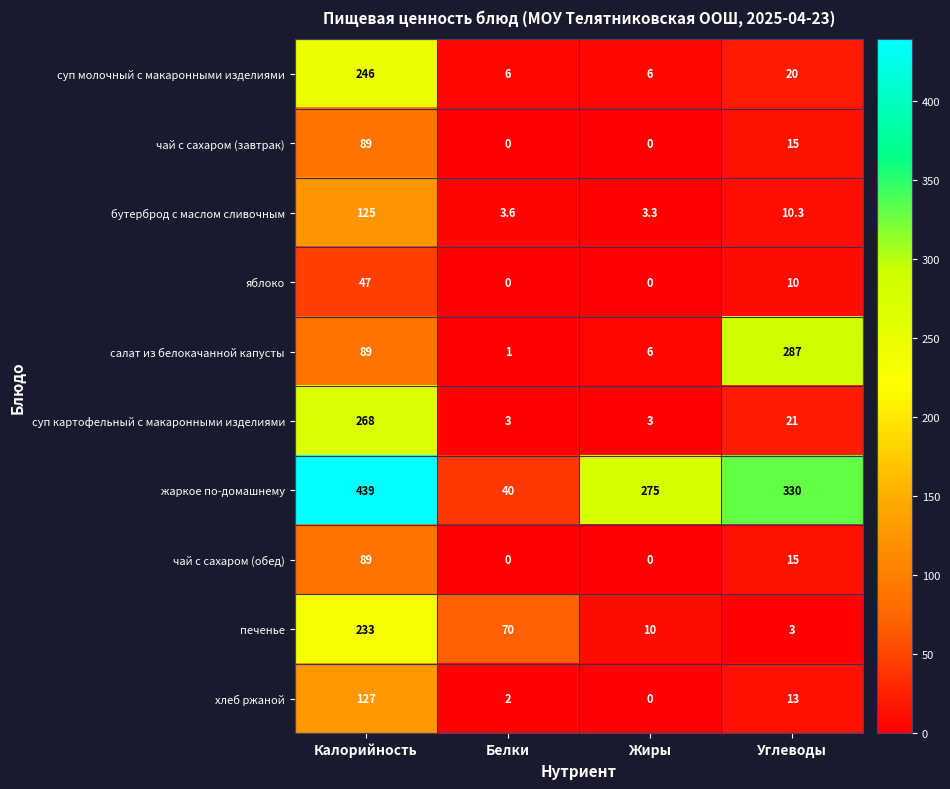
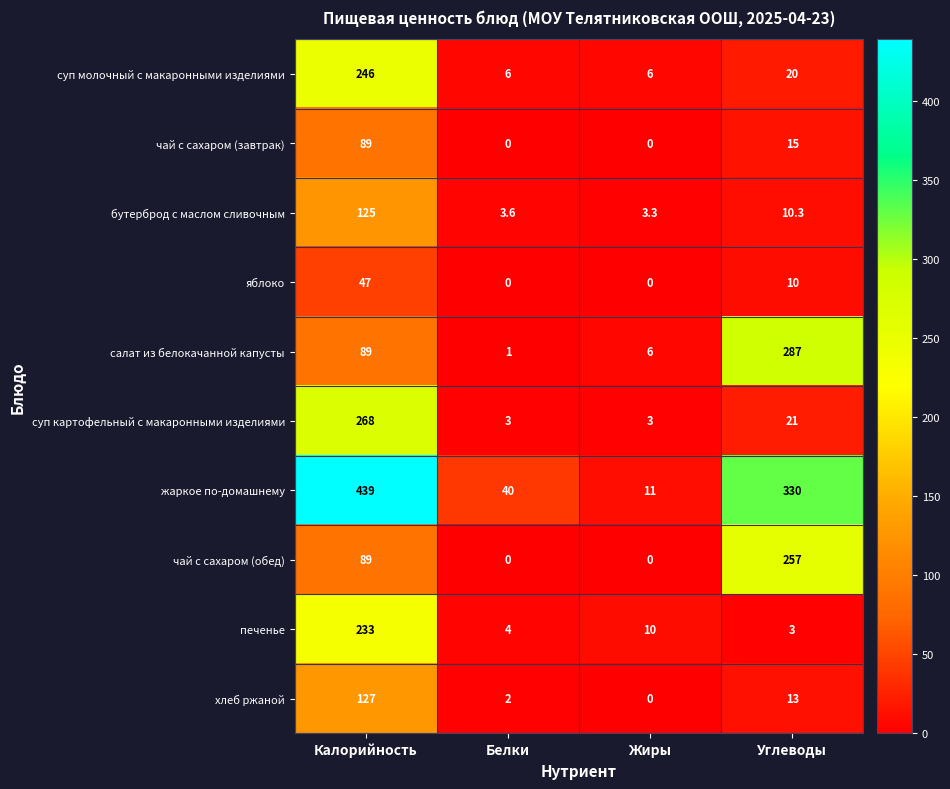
  {
    "суп молочный с макаронными изделиями": {
      "Калорийность": 246,
      "Белки": 6,
      "Жиры": 6,
      "Углеводы": 20
    },
    "чай с сахаром (завтрак)": {
      "Калорийность": 89,
      "Белки": 0,
      "Жиры": 0,
      "Углеводы": 15
    },
    "бутерброд с маслом сливочным": {
      "Калорийность": 125,
      "Белки": 3.6,
      "Жиры": 3.3,
      "Углеводы": 10.3
    },
    "яблоко": {
      "Калорийность": 47,
      "Белки": 0,
      "Жиры": 0,
      "Углеводы": 10
    },
    "салат из белокачанной капусты": {
      "Калорийность": 89,
      "Белки": 1,
      "Жиры": 6,
      "Углеводы": 287
    },
    "суп картофельный с макаронными изделиями": {
      "Калорийность": 268,
      "Белки": 3,
      "Жиры": 3,
      "Углеводы": 21
    },
    "жаркое по-домашнему": {
      "Калорийность": 439,
      "Белки": 40,
-     "Жиры": 275,
+     "Жиры": 11,
      "Углеводы": 330
    },
    "чай с сахаром (обед)": {
      "Калорийность": 89,
      "Белки": 0,
      "Жиры": 0,
-     "Углеводы": 15
+     "Углеводы": 257
    },
    "печенье": {
      "Калорийность": 233,
-     "Белки": 70,
+     "Белки": 4,
      "Жиры": 10,
      "Углеводы": 3
    },
    "хлеб ржаной": {
      "Калорийность": 127,
      "Белки": 2,
      "Жиры": 0,
      "Углеводы": 13
    }
  }
